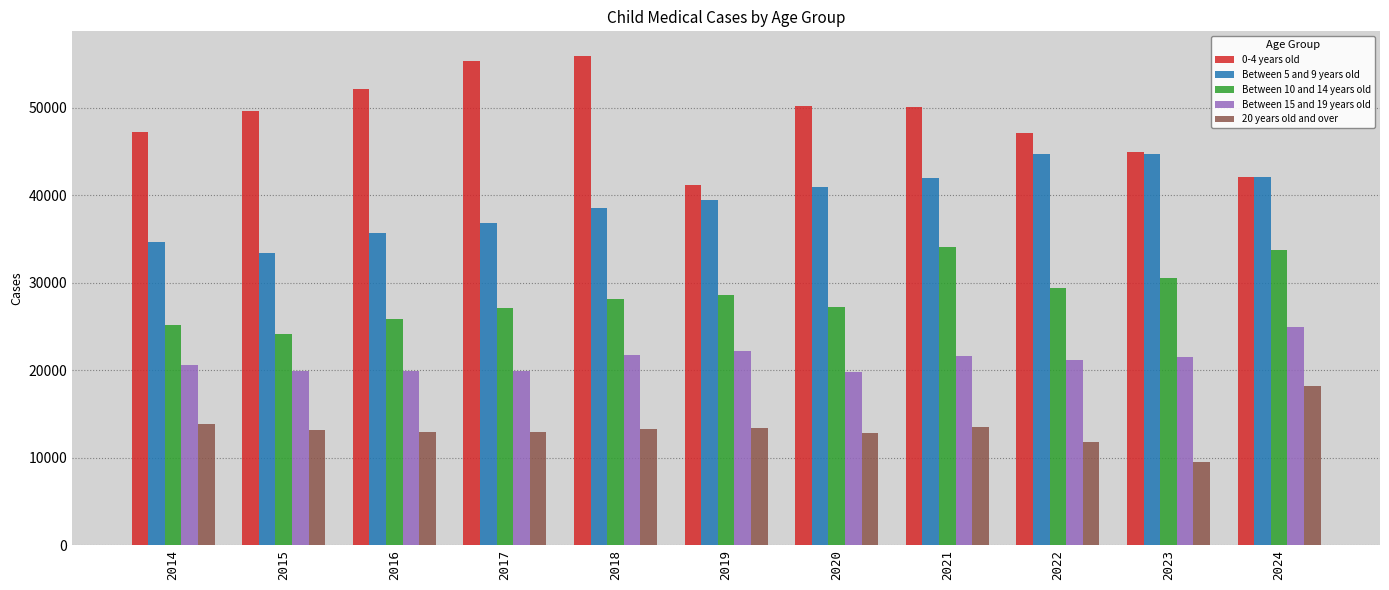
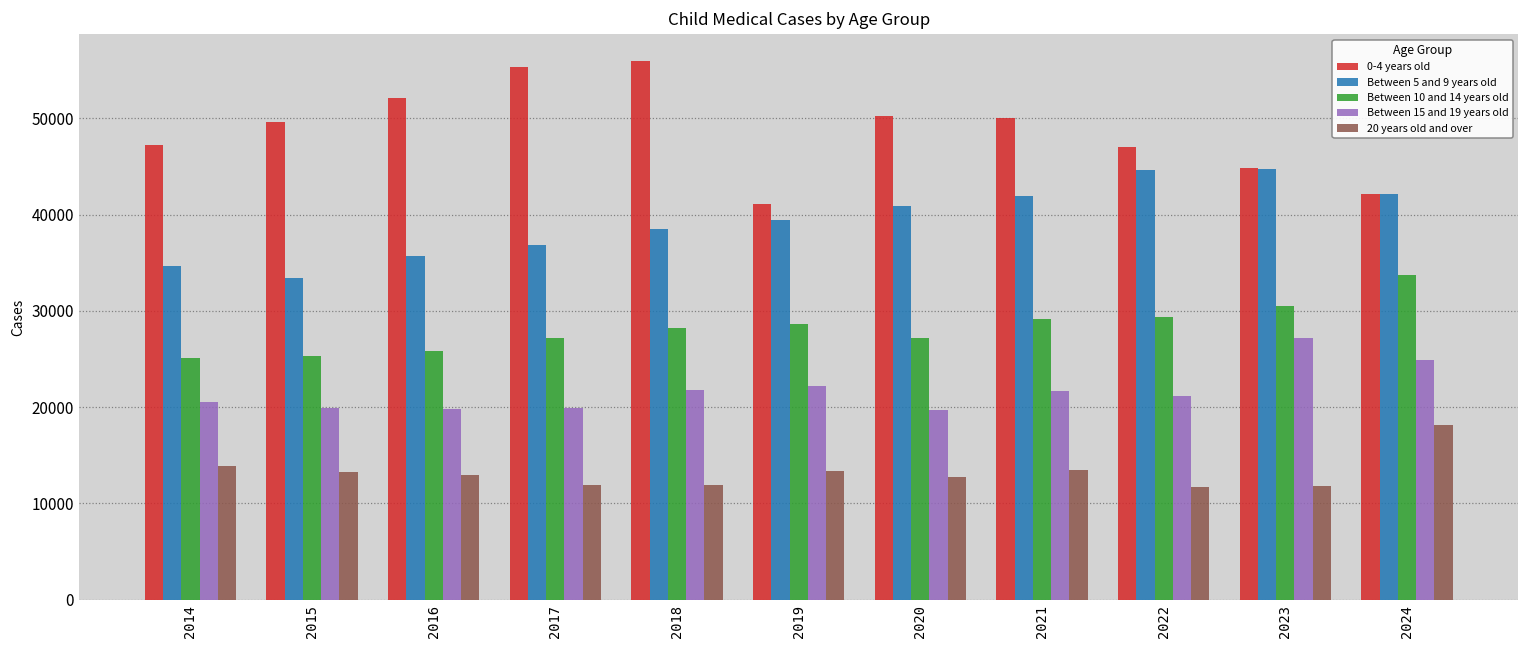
  {
    "0-4 years old": {
      "2014": 47000,
      "2015": 50000,
      "2016": 52000,
      "2017": 55000,
      "2018": 56000,
      "2019": 41000,
      "2020": 50000,
      "2021": 50000,
      "2022": 47000,
      "2023": 45000,
      "2024": 42000
    },
    "Between 5 and 9 years old": {
      "2014": 35000,
      "2015": 33000,
      "2016": 36000,
      "2017": 37000,
      "2018": 39000,
      "2019": 39000,
      "2020": 41000,
      "2021": 42000,
      "2022": 45000,
      "2023": 45000,
      "2024": 42000
    },
    "Between 10 and 14 years old": {
      "2014": 25000,
-     "2015": 24000,
+     "2015": 25000,
      "2016": 26000,
      "2017": 27000,
      "2018": 28000,
      "2019": 29000,
      "2020": 27000,
-     "2021": 34000,
+     "2021": 29000,
      "2022": 29000,
      "2023": 30000,
      "2024": 34000
    },
    "Between 15 and 19 years old": {
      "2014": 21000,
      "2015": 20000,
      "2016": 20000,
      "2017": 20000,
      "2018": 22000,
      "2019": 22000,
      "2020": 20000,
      "2021": 22000,
      "2022": 21000,
-     "2023": 21000,
+     "2023": 27000,
      "2024": 25000
    },
    "20 years old and over": {
      "2014": 14000,
      "2015": 13000,
      "2016": 13000,
-     "2017": 13000,
-     "2018": 13000,
+     "2017": 12000,
+     "2018": 12000,
      "2019": 13000,
      "2020": 13000,
      "2021": 14000,
      "2022": 12000,
-     "2023": 9000,
+     "2023": 12000,
      "2024": 18000
    }
  }
